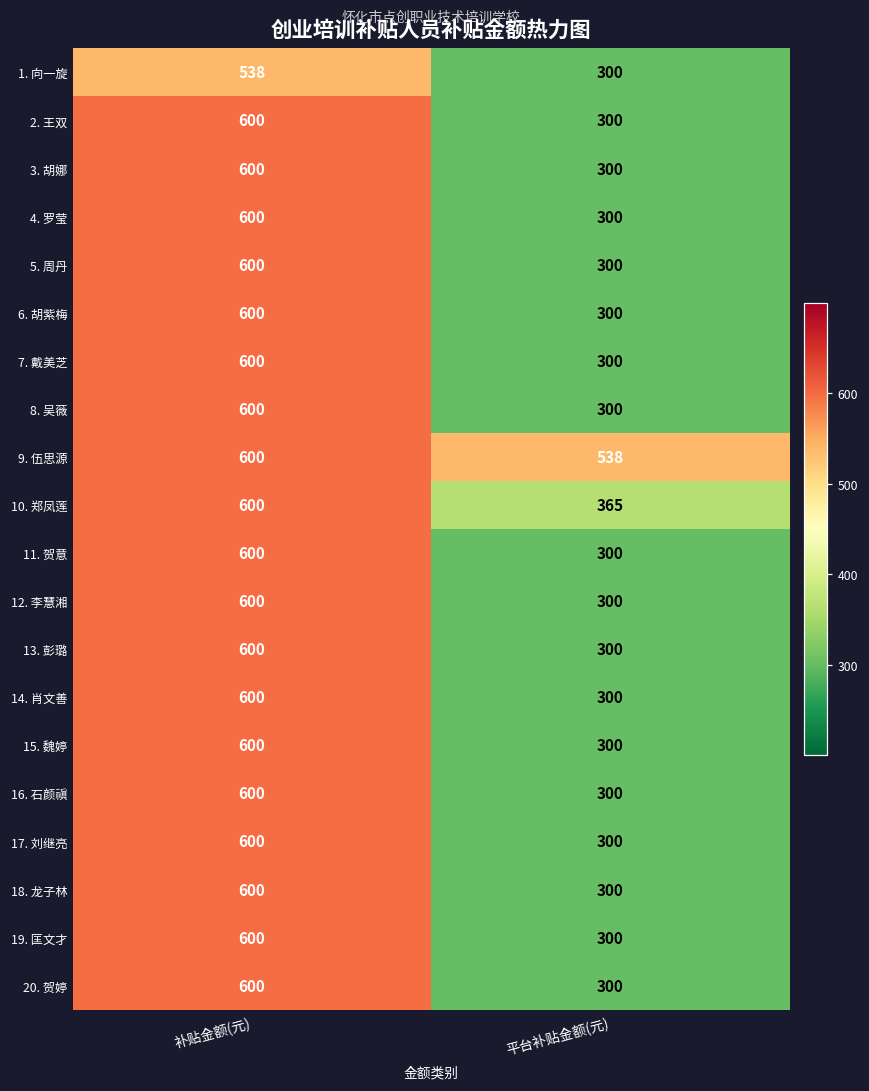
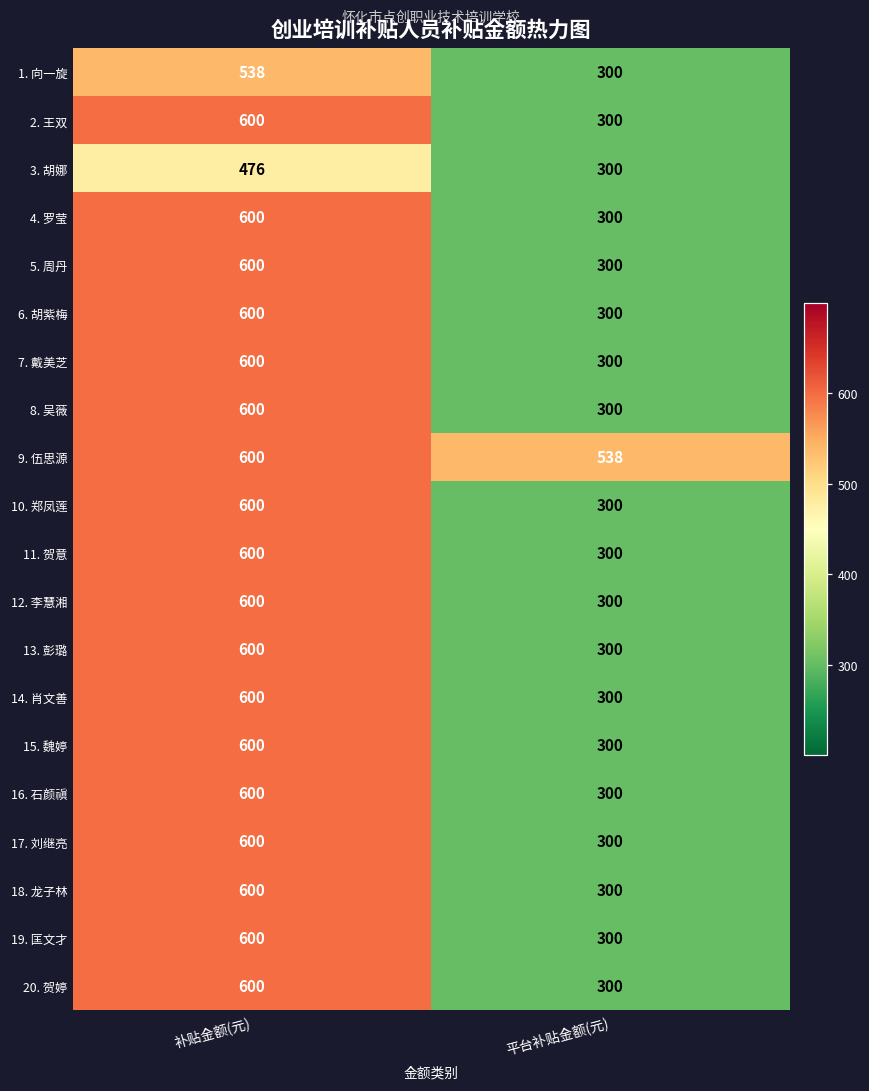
  {
    "1. 向一旋": {
      "补贴金额(元)": 538,
      "平台补贴金额(元)": 300
    },
    "2. 王双": {
      "补贴金额(元)": 600,
      "平台补贴金额(元)": 300
    },
    "3. 胡娜": {
-     "补贴金额(元)": 600,
+     "补贴金额(元)": 476,
      "平台补贴金额(元)": 300
    },
    "4. 罗莹": {
      "补贴金额(元)": 600,
      "平台补贴金额(元)": 300
    },
    "5. 周丹": {
      "补贴金额(元)": 600,
      "平台补贴金额(元)": 300
    },
    "6. 胡紫梅": {
      "补贴金额(元)": 600,
      "平台补贴金额(元)": 300
    },
    "7. 戴美芝": {
      "补贴金额(元)": 600,
      "平台补贴金额(元)": 300
    },
    "8. 吴薇": {
      "补贴金额(元)": 600,
      "平台补贴金额(元)": 300
    },
    "9. 伍思源": {
      "补贴金额(元)": 600,
      "平台补贴金额(元)": 538
    },
    "10. 郑凤莲": {
      "补贴金额(元)": 600,
-     "平台补贴金额(元)": 365
+     "平台补贴金额(元)": 300
    },
    "11. 贺意": {
      "补贴金额(元)": 600,
      "平台补贴金额(元)": 300
    },
    "12. 李慧湘": {
      "补贴金额(元)": 600,
      "平台补贴金额(元)": 300
    },
    "13. 彭璐": {
      "补贴金额(元)": 600,
      "平台补贴金额(元)": 300
    },
    "14. 肖文善": {
      "补贴金额(元)": 600,
      "平台补贴金额(元)": 300
    },
    "15. 魏婷": {
      "补贴金额(元)": 600,
      "平台补贴金额(元)": 300
    },
    "16. 石颜禛": {
      "补贴金额(元)": 600,
      "平台补贴金额(元)": 300
    },
    "17. 刘继亮": {
      "补贴金额(元)": 600,
      "平台补贴金额(元)": 300
    },
    "18. 龙子林": {
      "补贴金额(元)": 600,
      "平台补贴金额(元)": 300
    },
    "19. 匡文才": {
      "补贴金额(元)": 600,
      "平台补贴金额(元)": 300
    },
    "20. 贺婷": {
      "补贴金额(元)": 600,
      "平台补贴金额(元)": 300
    }
  }
